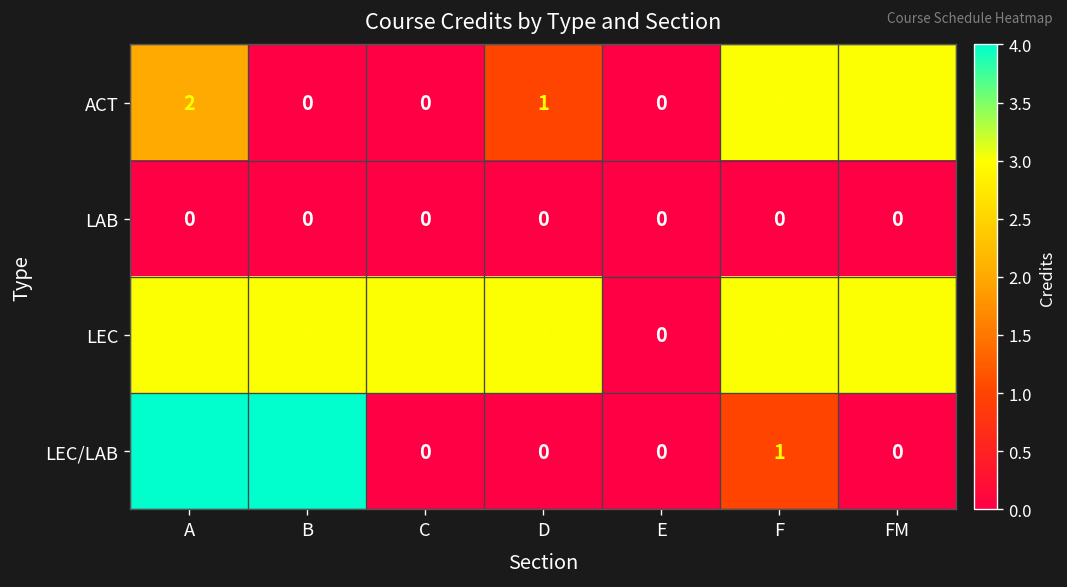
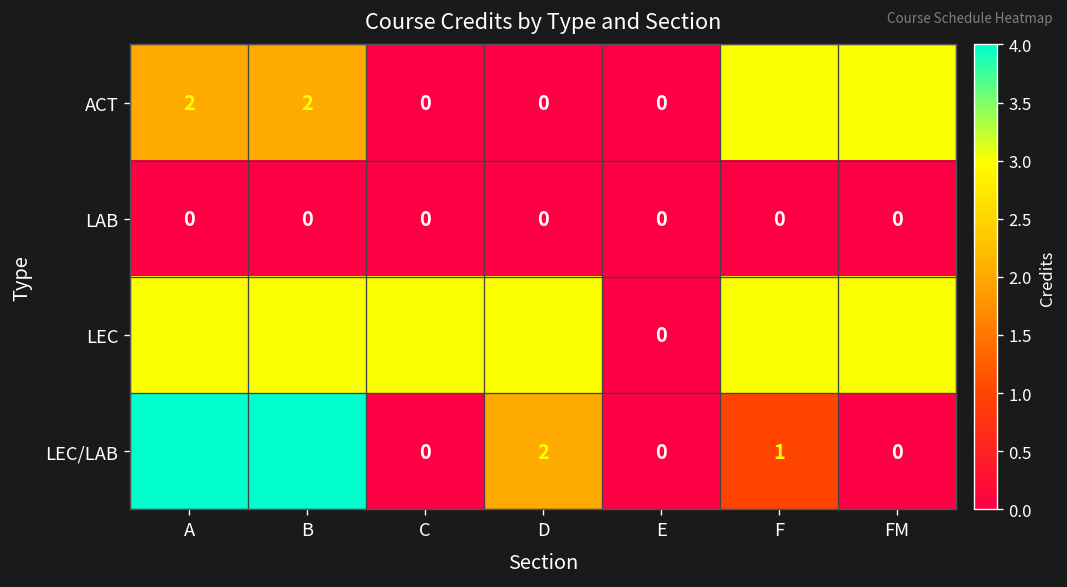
  {
    "ACT": {
      "A": 2,
-     "B": 0,
+     "B": 2,
      "C": 0,
-     "D": 1,
+     "D": 0,
      "E": 0
    },
    "LAB": {
      "A": 0,
      "B": 0,
      "C": 0,
      "D": 0,
      "E": 0,
      "F": 0,
      "FM": 0
    },
    "LEC": {
      "E": 0
    },
    "LEC/LAB": {
      "C": 0,
-     "D": 0,
+     "D": 2,
      "E": 0,
      "F": 1,
      "FM": 0
    }
  }
